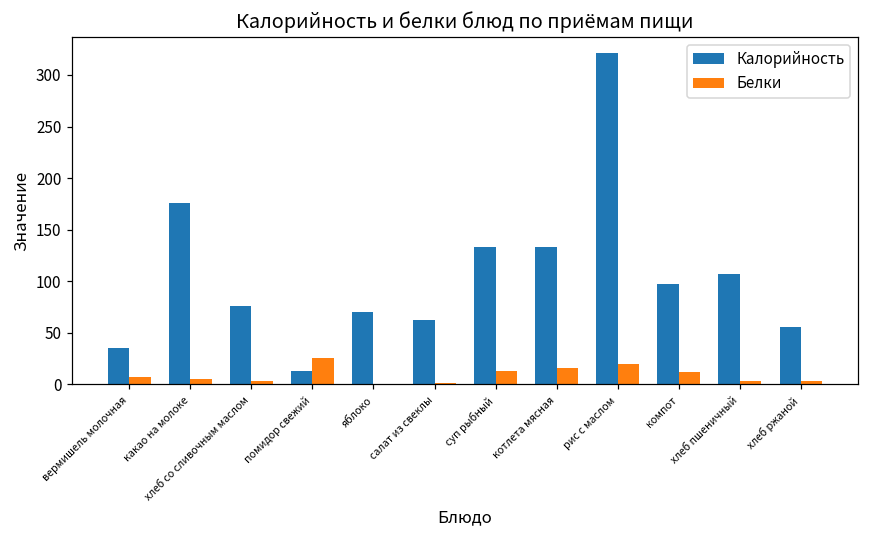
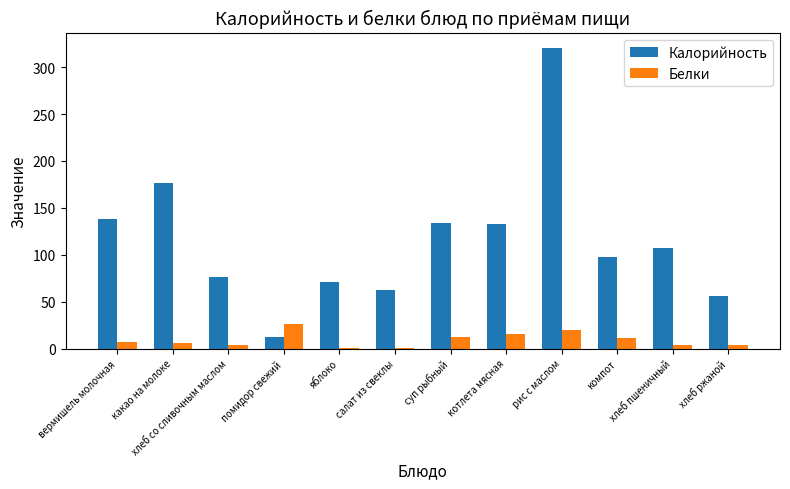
  {
    "Калорийность": {
-     "вермишель молочная": 40,
+     "вермишель молочная": 140,
      "какао на молоке": 180,
      "хлеб со сливочным маслом": 80,
      "помидор свежий": 10,
      "яблоко": 70,
      "салат из свеклы": 60,
      "суп рыбный": 130,
      "котлета мясная": 130,
      "рис с маслом": 320,
      "компот": 100,
      "хлеб пшеничный": 110,
      "хлеб ржаной": 60
    },
    "Белки": {
      "вермишель молочная": 10,
      "какао на молоке": 10,
      "хлеб со сливочным маслом": 0,
      "помидор свежий": 30,
      "суп рыбный": 10,
      "котлета мясная": 20,
      "рис с маслом": 20,
      "компот": 10,
      "хлеб пшеничный": 0,
      "хлеб ржаной": 0
    }
  }
